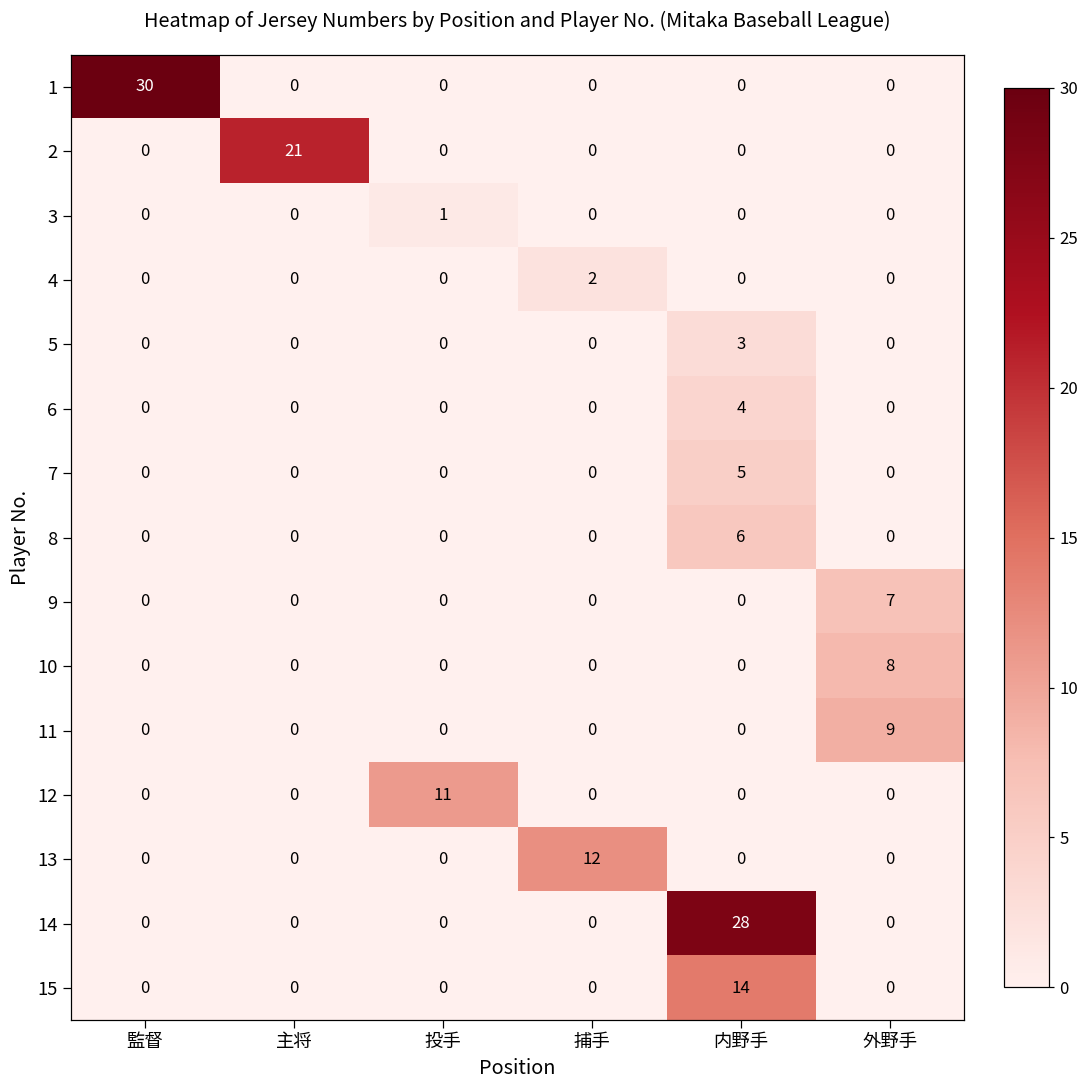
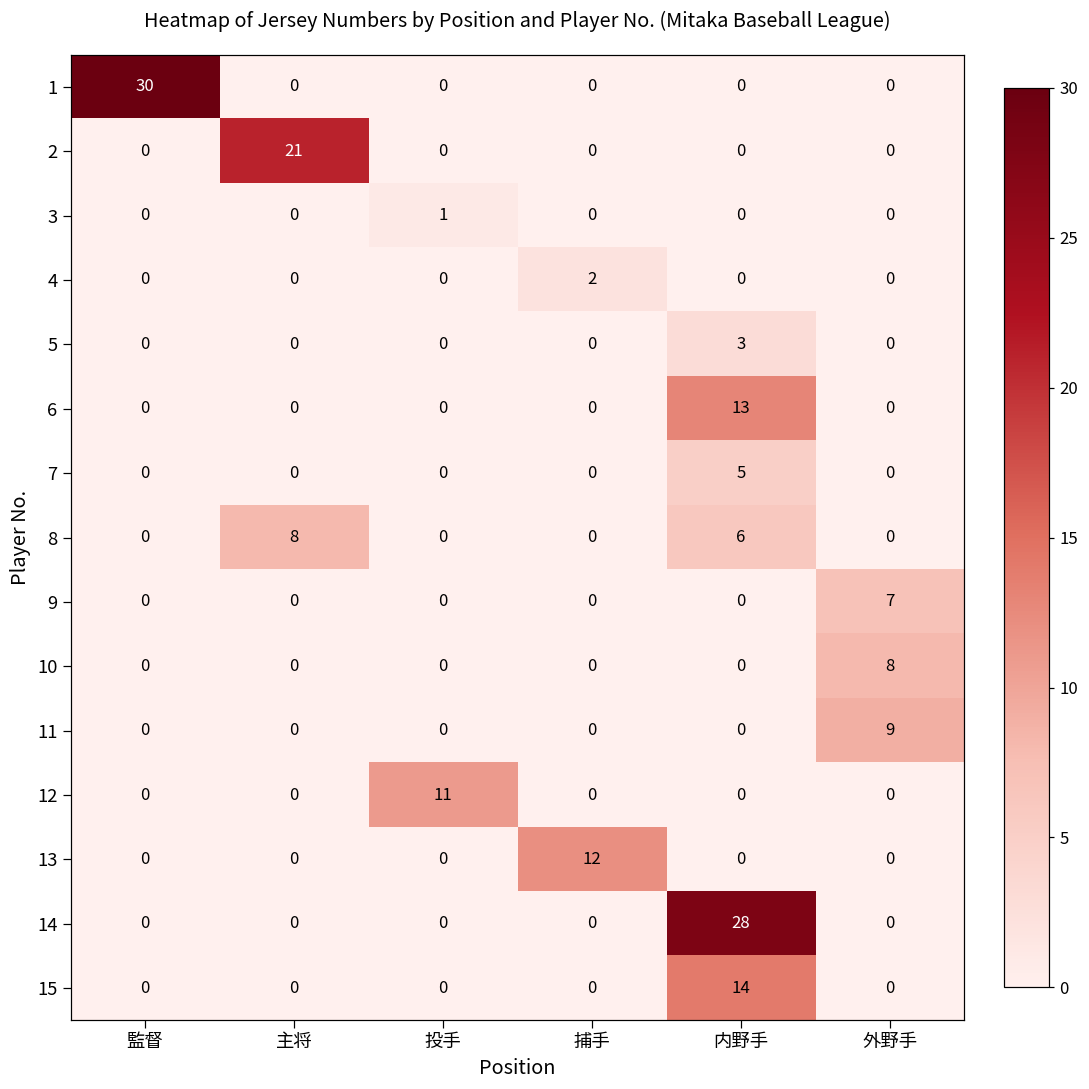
  {
    "1": {
      "監督": 30,
      "主将": 0,
      "投手": 0,
      "捕手": 0,
      "内野手": 0,
      "外野手": 0
    },
    "2": {
      "監督": 0,
      "主将": 21,
      "投手": 0,
      "捕手": 0,
      "内野手": 0,
      "外野手": 0
    },
    "3": {
      "監督": 0,
      "主将": 0,
      "投手": 1,
      "捕手": 0,
      "内野手": 0,
      "外野手": 0
    },
    "4": {
      "監督": 0,
      "主将": 0,
      "投手": 0,
      "捕手": 2,
      "内野手": 0,
      "外野手": 0
    },
    "5": {
      "監督": 0,
      "主将": 0,
      "投手": 0,
      "捕手": 0,
      "内野手": 3,
      "外野手": 0
    },
    "6": {
      "監督": 0,
      "主将": 0,
      "投手": 0,
      "捕手": 0,
-     "内野手": 4,
+     "内野手": 13,
      "外野手": 0
    },
    "7": {
      "監督": 0,
      "主将": 0,
      "投手": 0,
      "捕手": 0,
      "内野手": 5,
      "外野手": 0
    },
    "8": {
      "監督": 0,
-     "主将": 0,
+     "主将": 8,
      "投手": 0,
      "捕手": 0,
      "内野手": 6,
      "外野手": 0
    },
    "9": {
      "監督": 0,
      "主将": 0,
      "投手": 0,
      "捕手": 0,
      "内野手": 0,
      "外野手": 7
    },
    "10": {
      "監督": 0,
      "主将": 0,
      "投手": 0,
      "捕手": 0,
      "内野手": 0,
      "外野手": 8
    },
    "11": {
      "監督": 0,
      "主将": 0,
      "投手": 0,
      "捕手": 0,
      "内野手": 0,
      "外野手": 9
    },
    "12": {
      "監督": 0,
      "主将": 0,
      "投手": 11,
      "捕手": 0,
      "内野手": 0,
      "外野手": 0
    },
    "13": {
      "監督": 0,
      "主将": 0,
      "投手": 0,
      "捕手": 12,
      "内野手": 0,
      "外野手": 0
    },
    "14": {
      "監督": 0,
      "主将": 0,
      "投手": 0,
      "捕手": 0,
      "内野手": 28,
      "外野手": 0
    },
    "15": {
      "監督": 0,
      "主将": 0,
      "投手": 0,
      "捕手": 0,
      "内野手": 14,
      "外野手": 0
    }
  }
